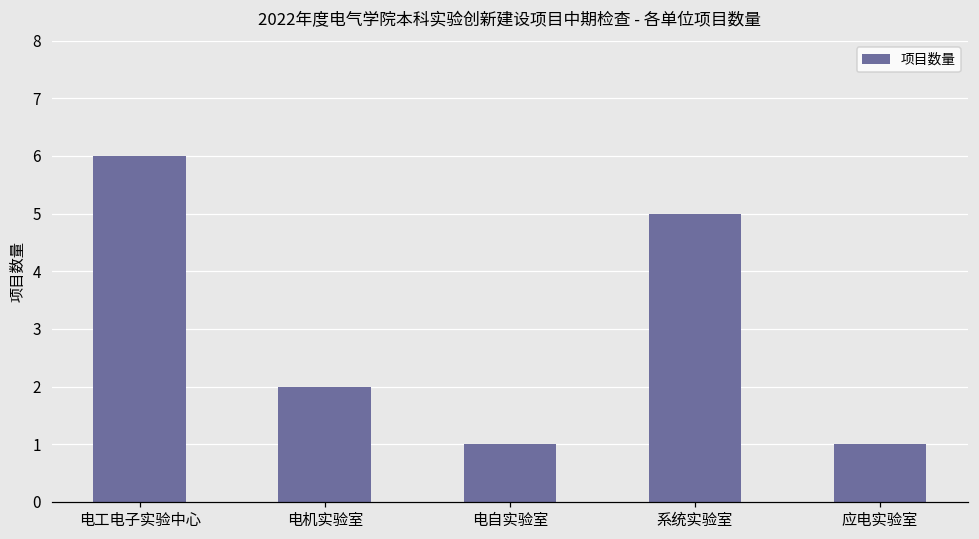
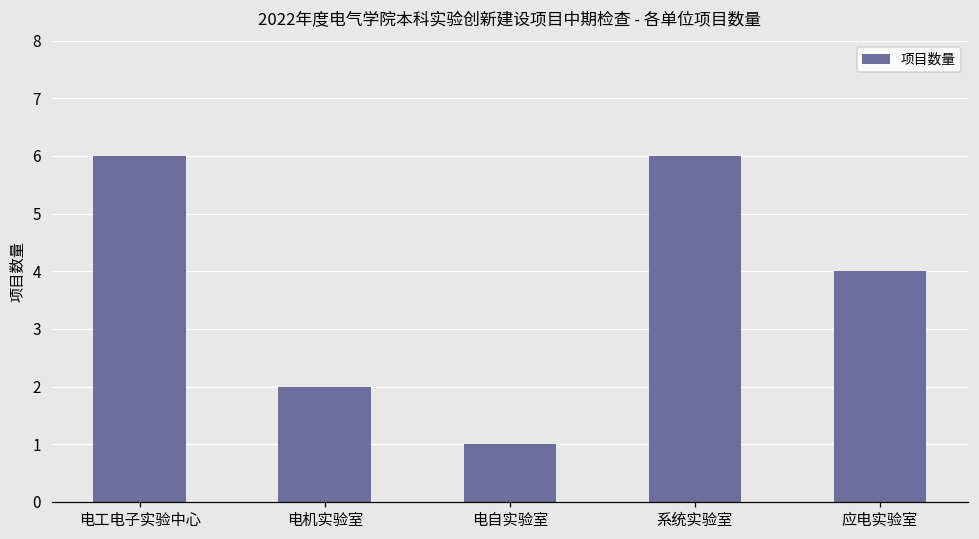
  {
    "电工电子实验中心": 6,
    "电机实验室": 2,
    "电自实验室": 1,
-   "系统实验室": 5,
-   "应电实验室": 1
+   "系统实验室": 6,
+   "应电实验室": 4
  }
